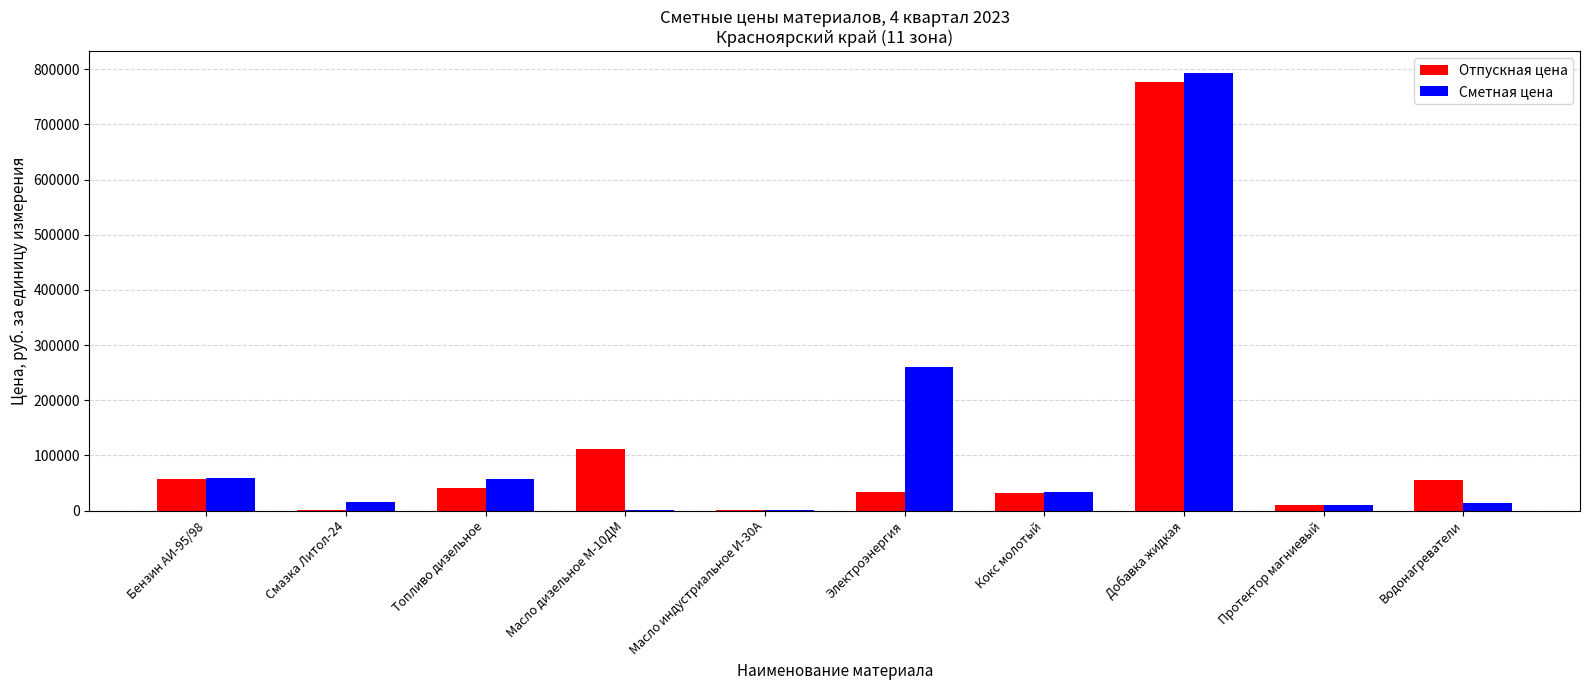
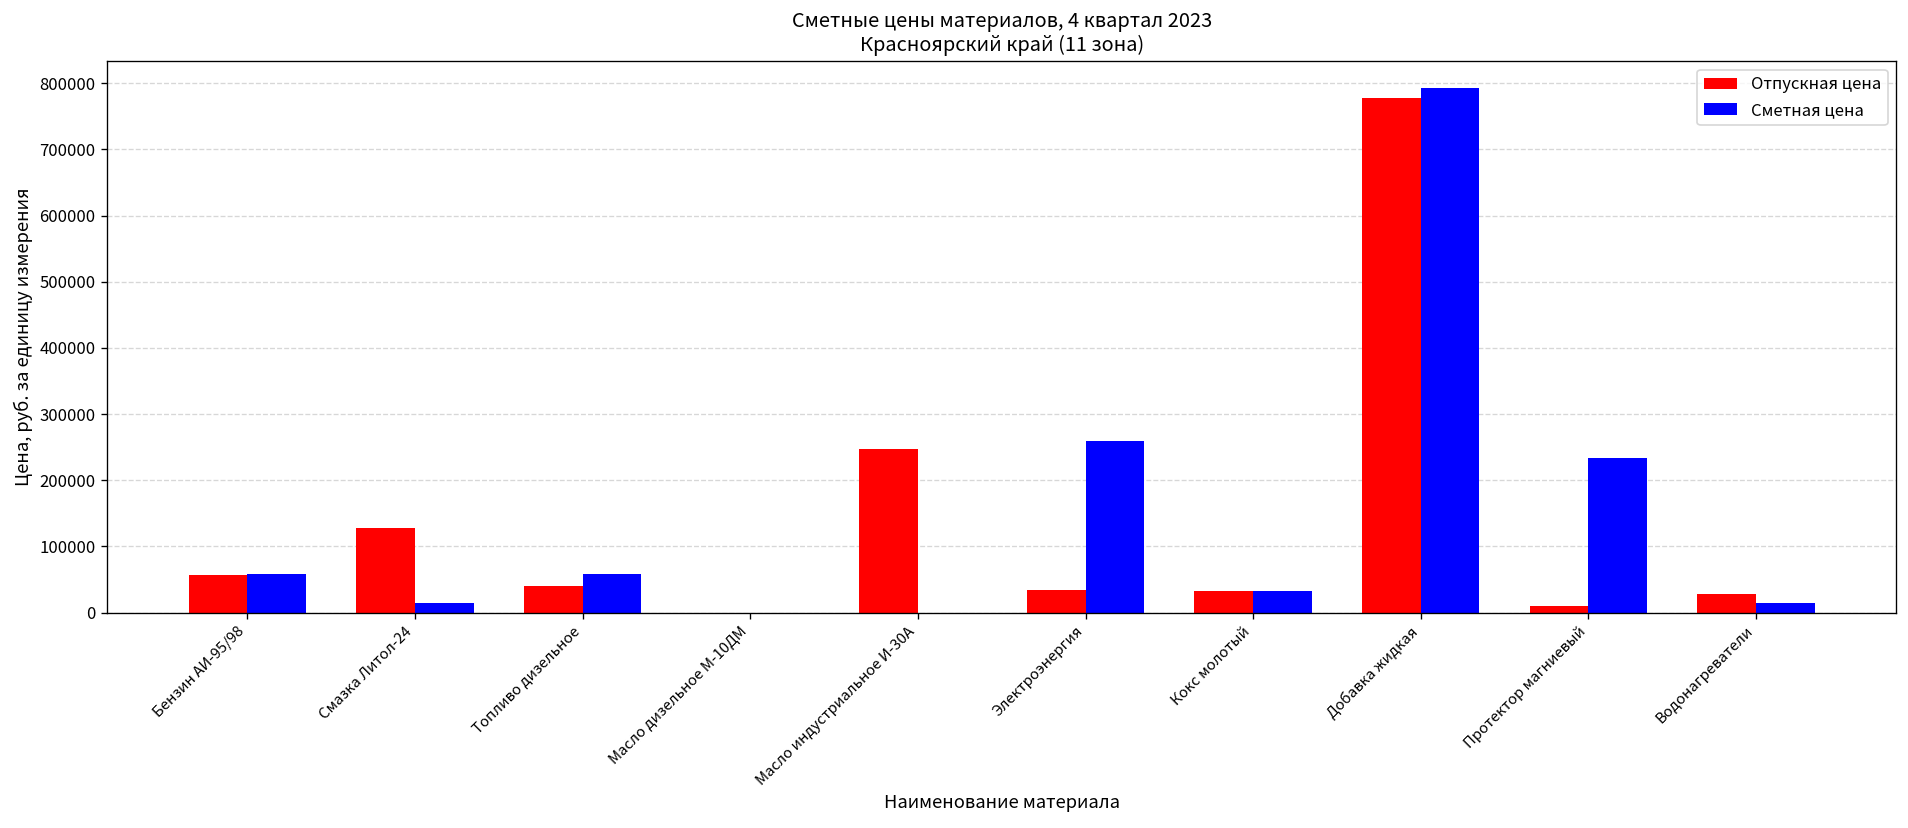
  {
    "Отпускная цена": {
      "Бензин АИ-95/98": 60000,
-     "Смазка Литол-24": 0,
+     "Смазка Литол-24": 130000,
      "Топливо дизельное": 40000,
-     "Масло дизельное М-10ДМ": 110000,
-     "Масло индустриальное И-30А": 0,
+     "Масло дизельное М-10ДМ": 0,
+     "Масло индустриальное И-30А": 250000,
      "Электроэнергия": 30000,
      "Кокс молотый": 30000,
      "Добавка жидкая": 780000,
      "Протектор магниевый": 10000,
-     "Водонагреватели": 60000
+     "Водонагреватели": 30000
    },
    "Сметная цена": {
      "Бензин АИ-95/98": 60000,
      "Смазка Литол-24": 20000,
      "Топливо дизельное": 60000,
      "Электроэнергия": 260000,
      "Кокс молотый": 30000,
      "Добавка жидкая": 790000,
-     "Протектор магниевый": 10000,
+     "Протектор магниевый": 230000,
      "Водонагреватели": 10000
    }
  }
